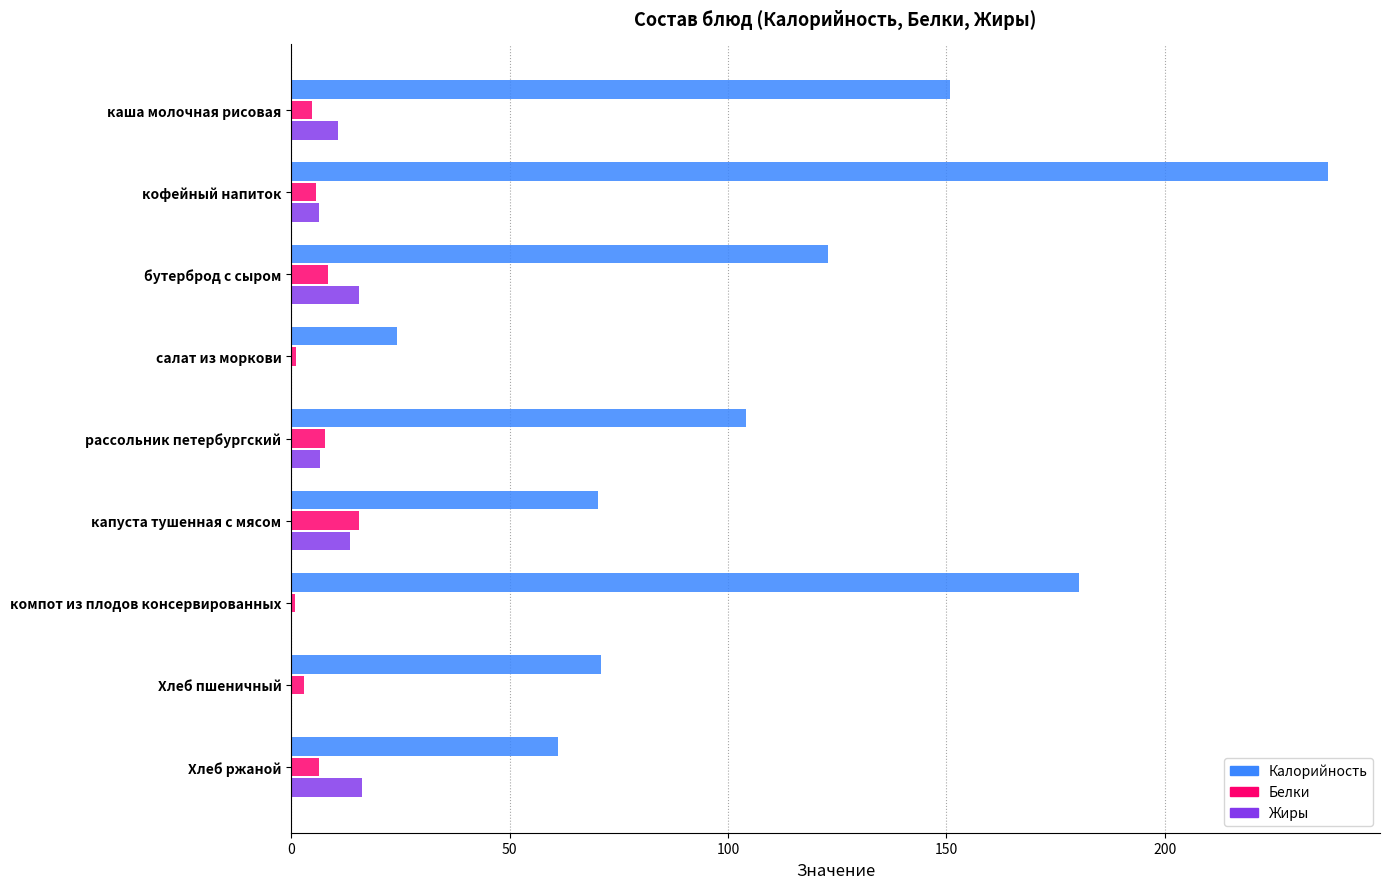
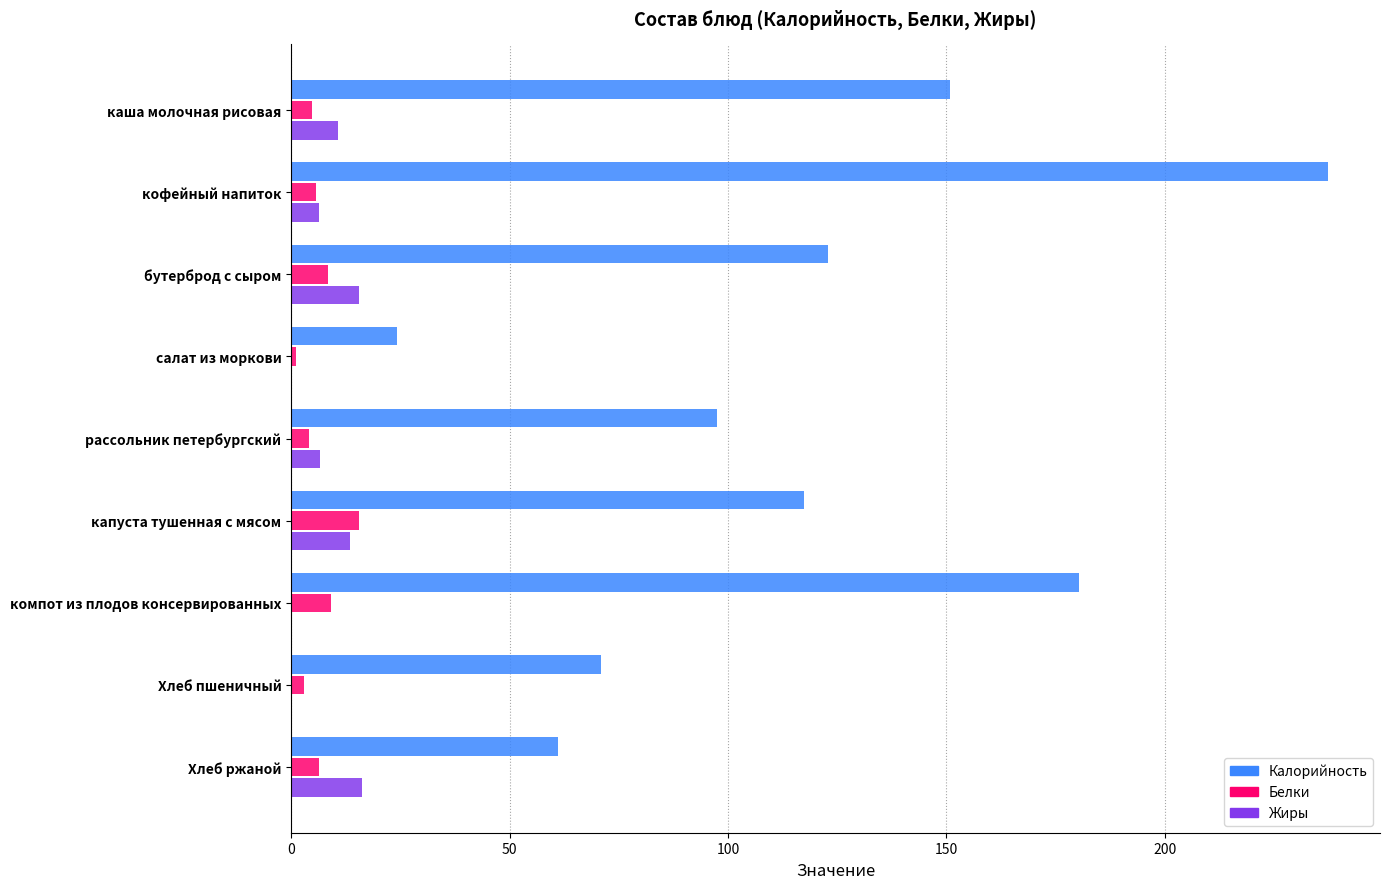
  {
    "Калорийность": {
      "каша молочная рисовая": 151,
      "кофейный напиток": 237,
      "бутерброд с сыром": 123,
      "салат из моркови": 24,
-     "рассольник петербургский": 104,
-     "капуста тушенная с мясом": 70,
+     "рассольник петербургский": 97,
+     "капуста тушенная с мясом": 117,
      "компот из плодов консервированных": 180,
      "Хлеб пшеничный": 71,
      "Хлеб ржаной": 61
    },
    "Белки": {
      "каша молочная рисовая": 5,
      "кофейный напиток": 6,
      "бутерброд с сыром": 8,
      "салат из моркови": 1,
-     "рассольник петербургский": 8,
+     "рассольник петербургский": 4,
      "капуста тушенная с мясом": 16,
-     "компот из плодов консервированных": 1,
+     "компот из плодов консервированных": 9,
      "Хлеб пшеничный": 3,
      "Хлеб ржаной": 7
    },
    "Жиры": {
      "каша молочная рисовая": 11,
      "кофейный напиток": 6,
      "бутерброд с сыром": 16,
      "салат из моркови": 0,
      "рассольник петербургский": 7,
      "капуста тушенная с мясом": 14,
      "компот из плодов консервированных": 0,
      "Хлеб ржаной": 16
    }
  }
